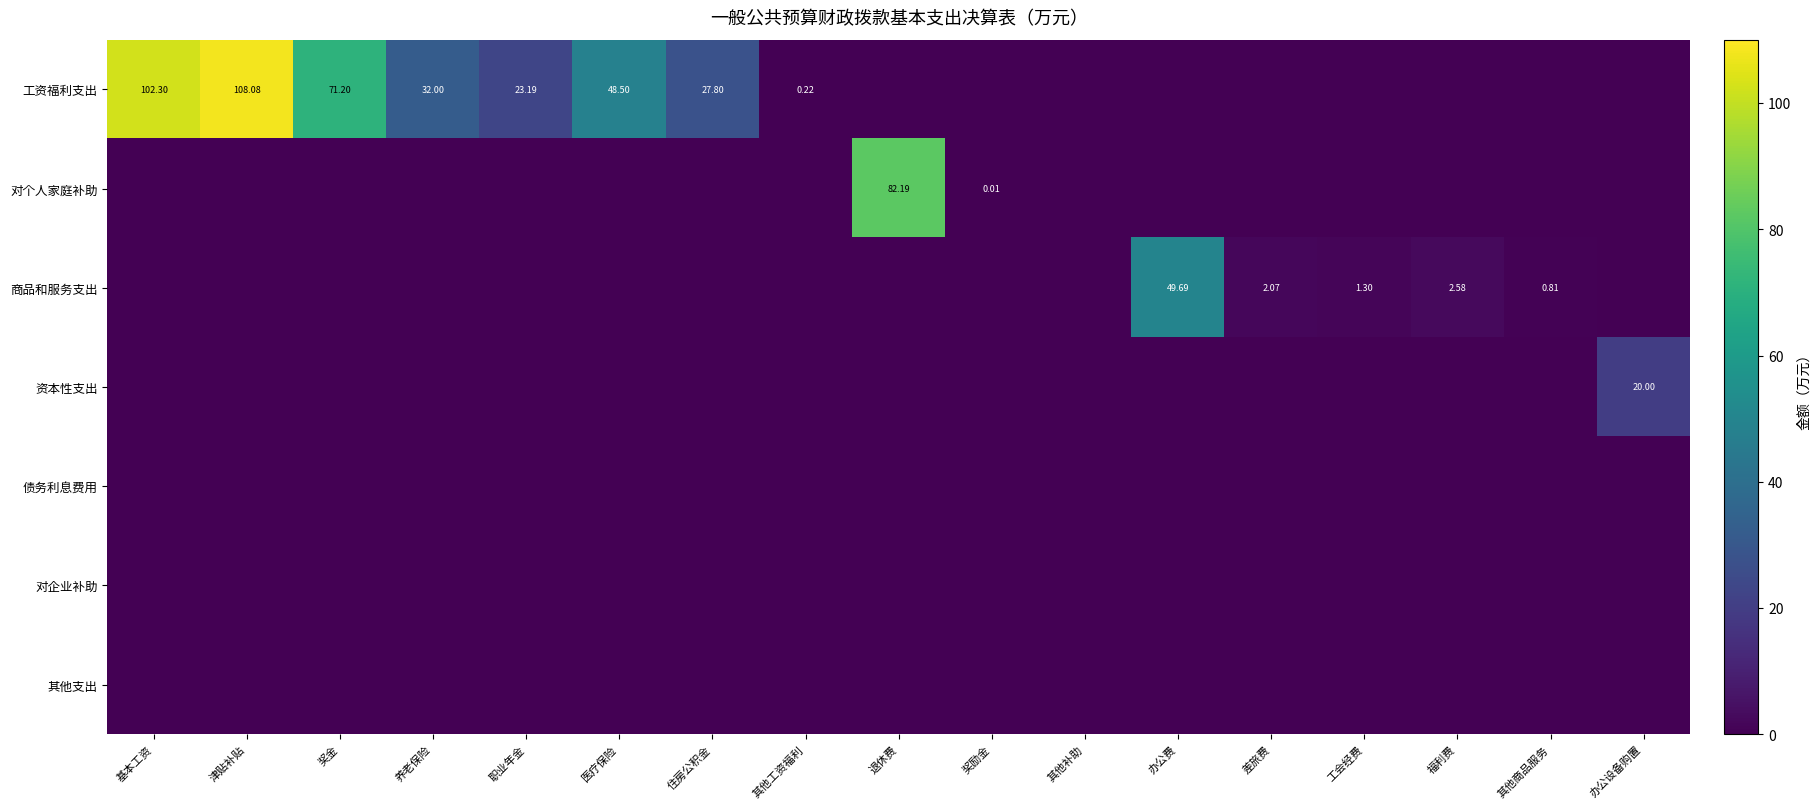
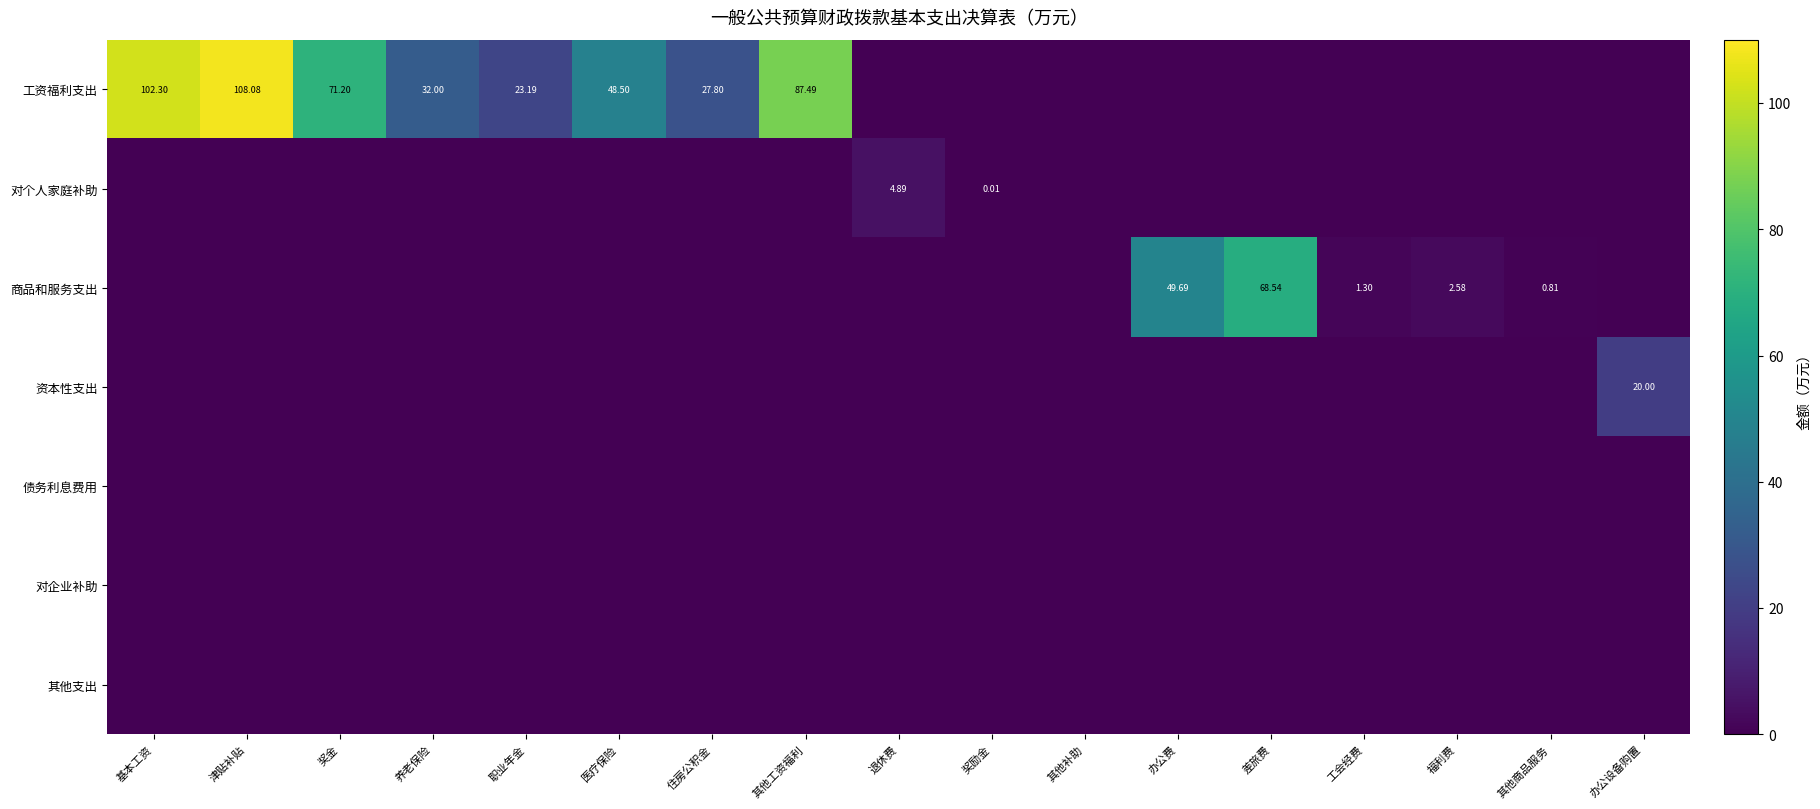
  {
    "工资福利支出": {
      "基本工资": 102.30,
      "津贴补贴": 108.08,
      "奖金": 71.20,
      "养老保险": 32.00,
      "职业年金": 23.19,
      "医疗保险": 48.50,
      "住房公积金": 27.80,
-     "其他工资福利": 0.22
+     "其他工资福利": 87.49
    },
    "对个人家庭补助": {
-     "退休费": 82.19,
+     "退休费": 4.89,
      "奖励金": 0.01
    },
    "商品和服务支出": {
      "办公费": 49.69,
-     "差旅费": 2.07,
+     "差旅费": 68.54,
      "工会经费": 1.30,
      "福利费": 2.58,
      "其他商品服务": 0.81
    },
    "资本性支出": {
      "办公设备购置": 20.00
    }
  }
